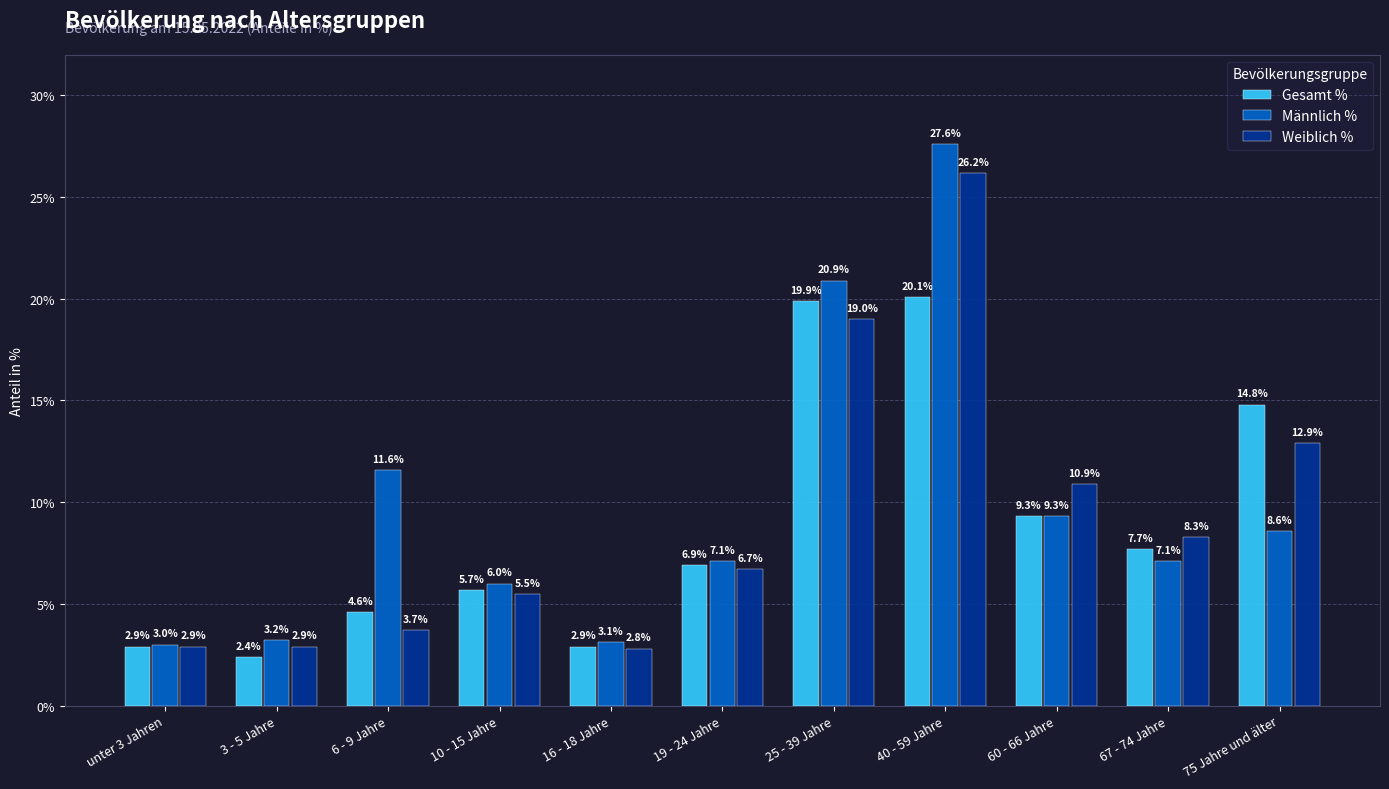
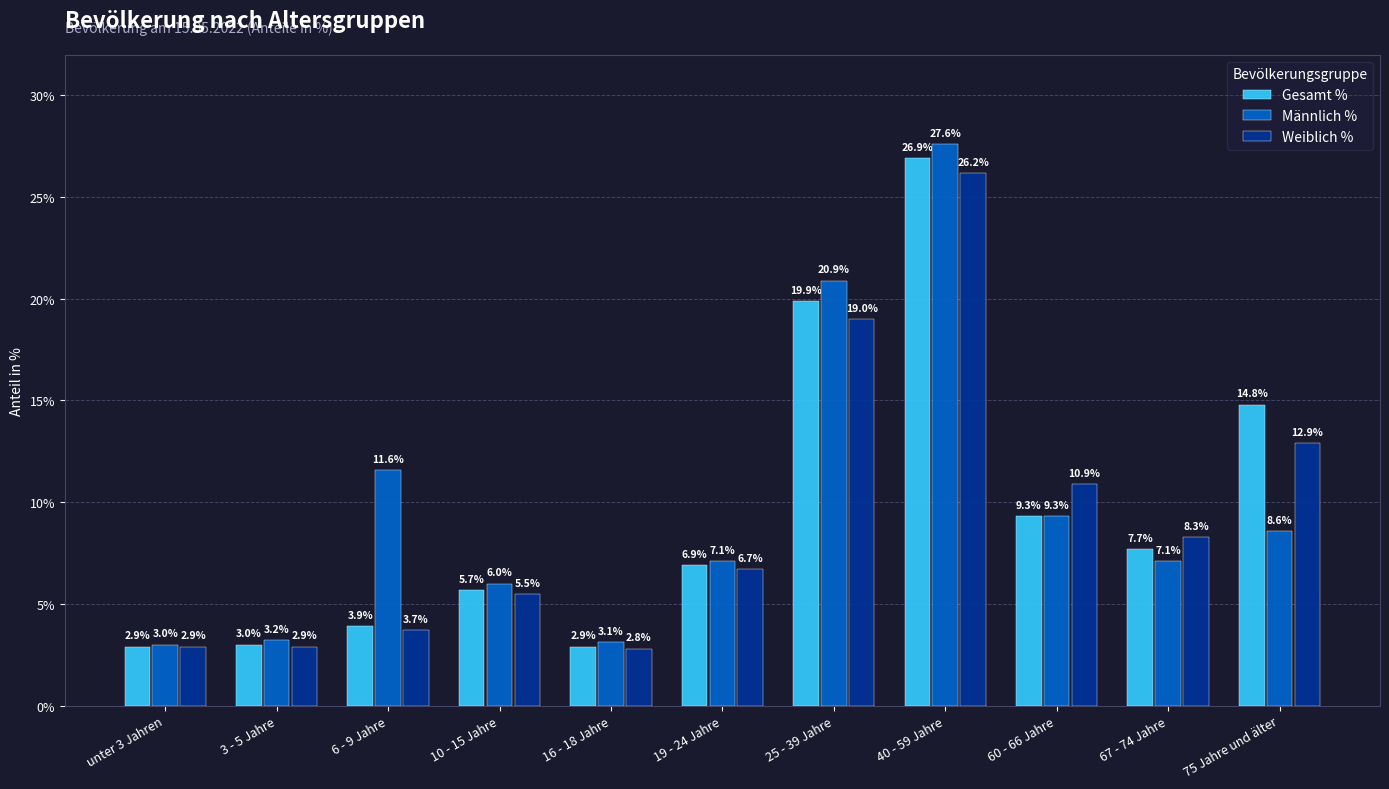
  {
    "Gesamt %": {
      "unter 3 Jahren": "2.9%",
-     "3 - 5 Jahre": "2.4%",
-     "6 - 9 Jahre": "4.6%",
+     "3 - 5 Jahre": "3.0%",
+     "6 - 9 Jahre": "3.9%",
      "10 - 15 Jahre": "5.7%",
      "16 - 18 Jahre": "2.9%",
      "19 - 24 Jahre": "6.9%",
      "25 - 39 Jahre": "19.9%",
-     "40 - 59 Jahre": "20.1%",
+     "40 - 59 Jahre": "26.9%",
      "60 - 66 Jahre": "9.3%",
      "67 - 74 Jahre": "7.7%",
      "75 Jahre und älter": "14.8%"
    },
    "Männlich %": {
      "unter 3 Jahren": "3.0%",
      "3 - 5 Jahre": "3.2%",
      "6 - 9 Jahre": "11.6%",
      "10 - 15 Jahre": "6.0%",
      "16 - 18 Jahre": "3.1%",
      "19 - 24 Jahre": "7.1%",
      "25 - 39 Jahre": "20.9%",
      "40 - 59 Jahre": "27.6%",
      "60 - 66 Jahre": "9.3%",
      "67 - 74 Jahre": "7.1%",
      "75 Jahre und älter": "8.6%"
    },
    "Weiblich %": {
      "unter 3 Jahren": "2.9%",
      "3 - 5 Jahre": "2.9%",
      "6 - 9 Jahre": "3.7%",
      "10 - 15 Jahre": "5.5%",
      "16 - 18 Jahre": "2.8%",
      "19 - 24 Jahre": "6.7%",
      "25 - 39 Jahre": "19.0%",
      "40 - 59 Jahre": "26.2%",
      "60 - 66 Jahre": "10.9%",
      "67 - 74 Jahre": "8.3%",
      "75 Jahre und älter": "12.9%"
    }
  }
